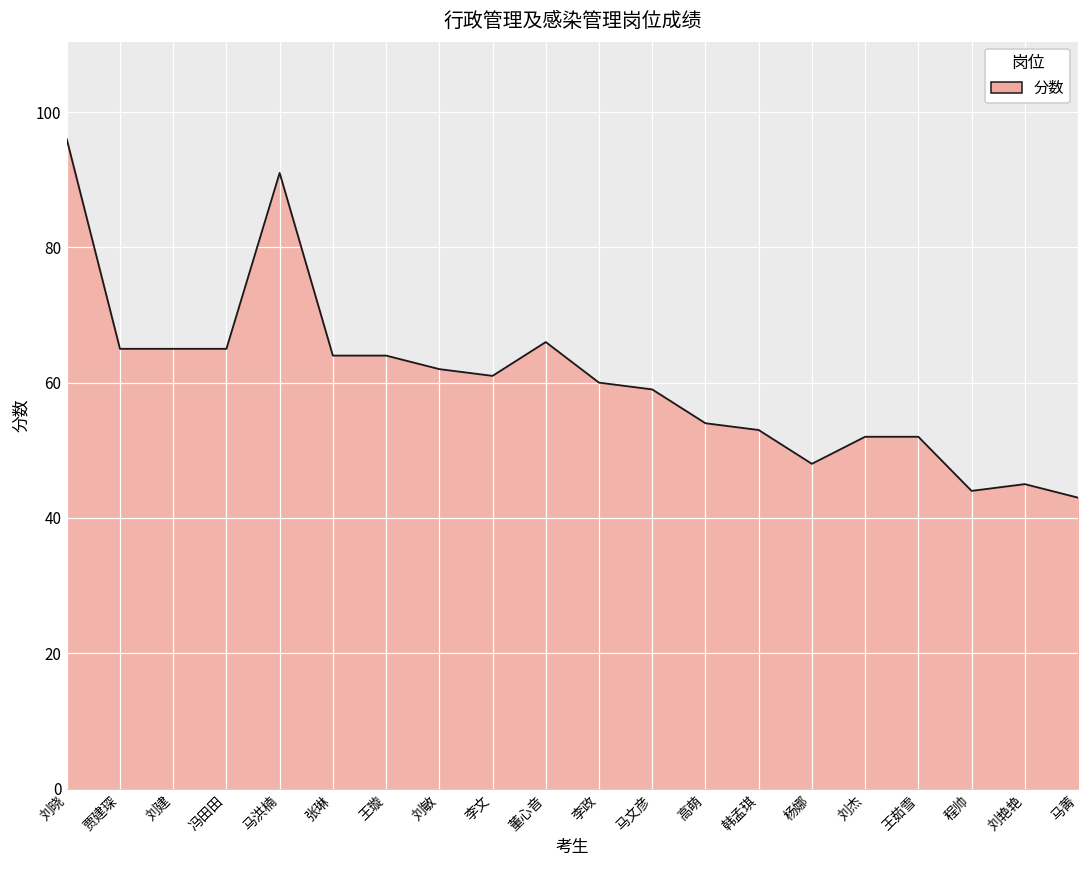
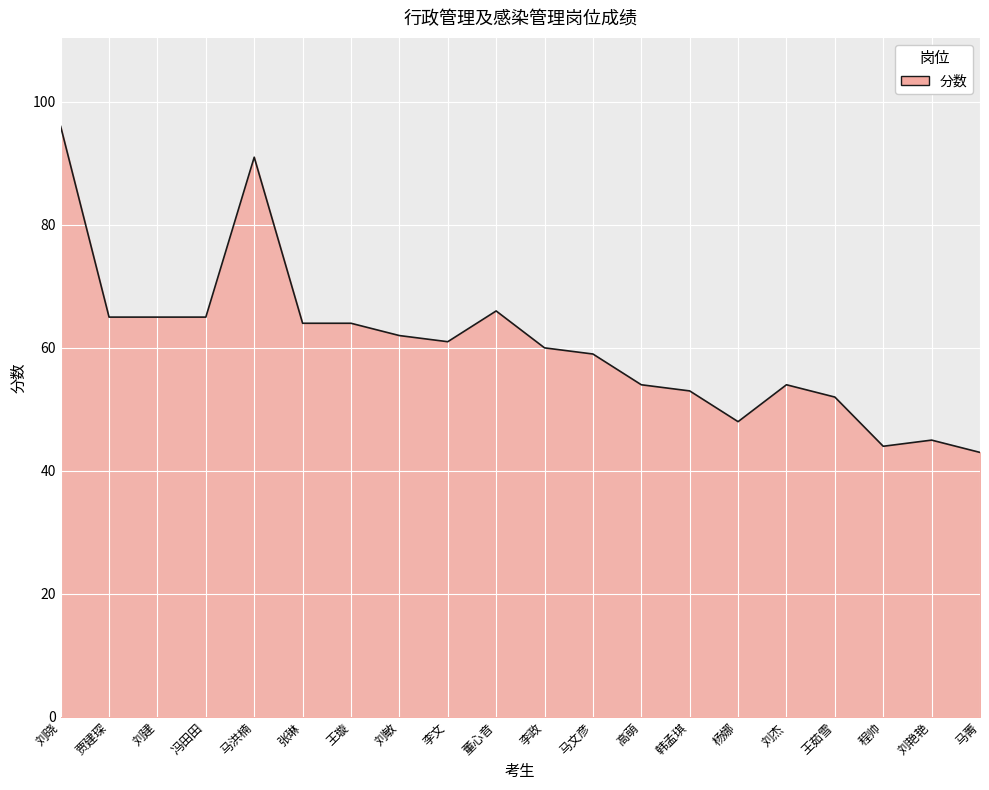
  {
    "刘晓": 96,
    "贾建琛": 65,
    "刘建": 65,
    "冯田田": 65,
    "马洪楠": 91,
    "张琳": 64,
    "王璇": 64,
    "刘敏": 62,
    "李文": 61,
    "董心音": 66,
    "李政": 60,
    "马文彦": 59,
    "高萌": 54,
    "韩孟琪": 53,
    "杨娜": 48,
-   "刘杰": 52,
+   "刘杰": 54,
    "王茹雪": 52,
    "程帅": 44,
    "刘艳艳": 45,
    "马菁": 43
  }
